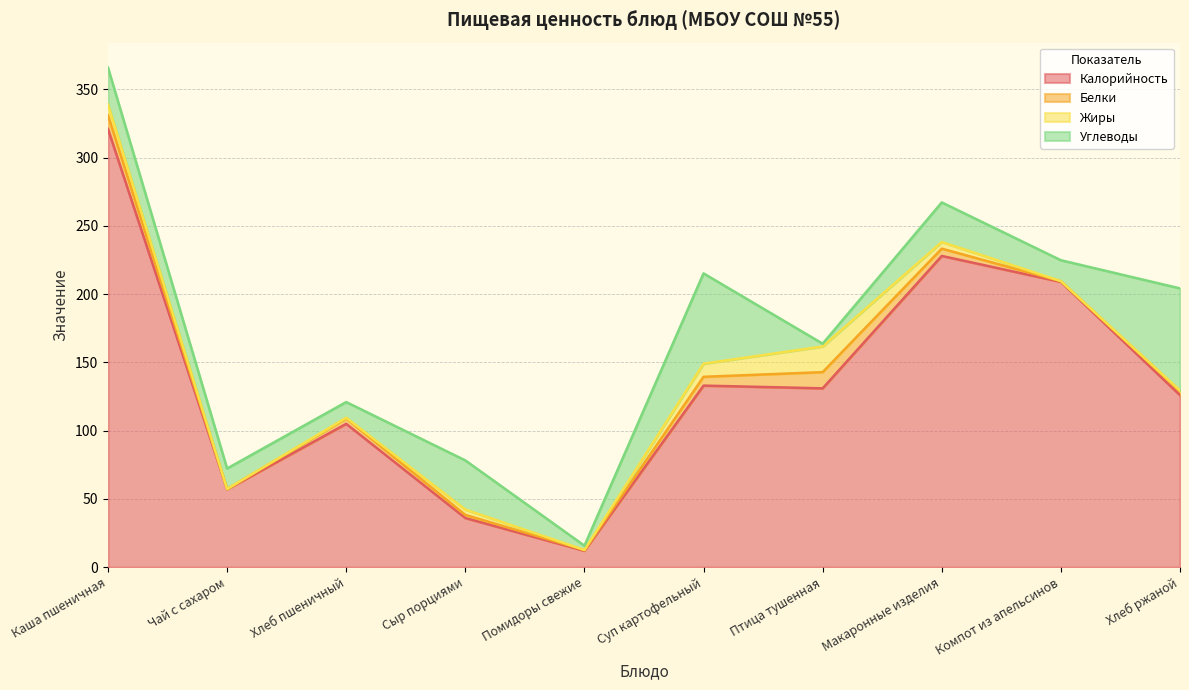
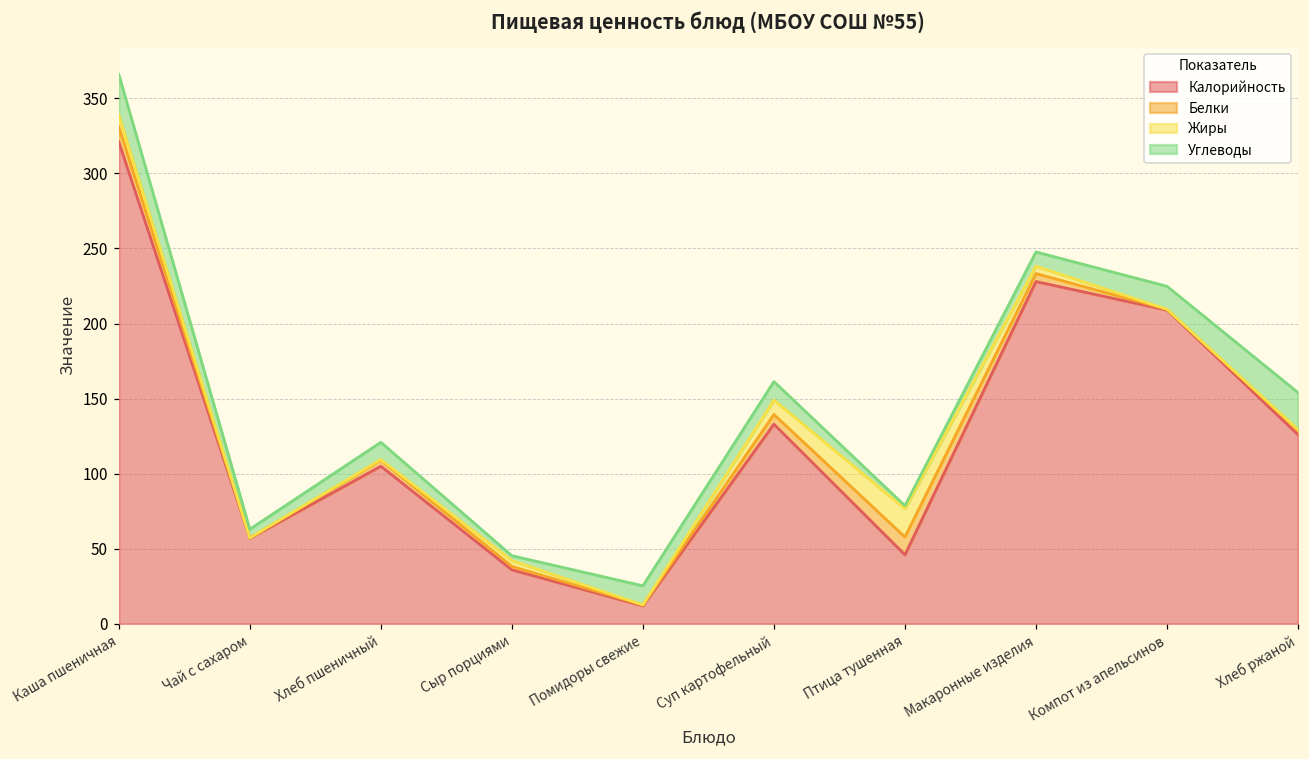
  {
    "Калорийность": {
      "Каша пшеничная": 321,
      "Хлеб пшеничный": 105,
      "Сыр порциями": 36,
      "Суп картофельный": 133,
-     "Птица тушенная": 131,
+     "Птица тушенная": 46,
      "Макаронные изделия": 228,
      "Хлеб ржаной": 126
    },
    "Углеводы": {
      "Каша пшеничная": 27,
-     "Чай с сахаром": 15,
+     "Чай с сахаром": 6,
      "Хлеб пшеничный": 12,
-     "Сыр порциями": 36,
-     "Помидоры свежие": 3,
-     "Суп картофельный": 66,
+     "Сыр порциями": 3,
+     "Помидоры свежие": 13,
+     "Суп картофельный": 12,
      "Птица тушенная": 2,
-     "Макаронные изделия": 29,
+     "Макаронные изделия": 10,
      "Компот из апельсинов": 15,
-     "Хлеб ржаной": 75
+     "Хлеб ржаной": 25
    }
  }
